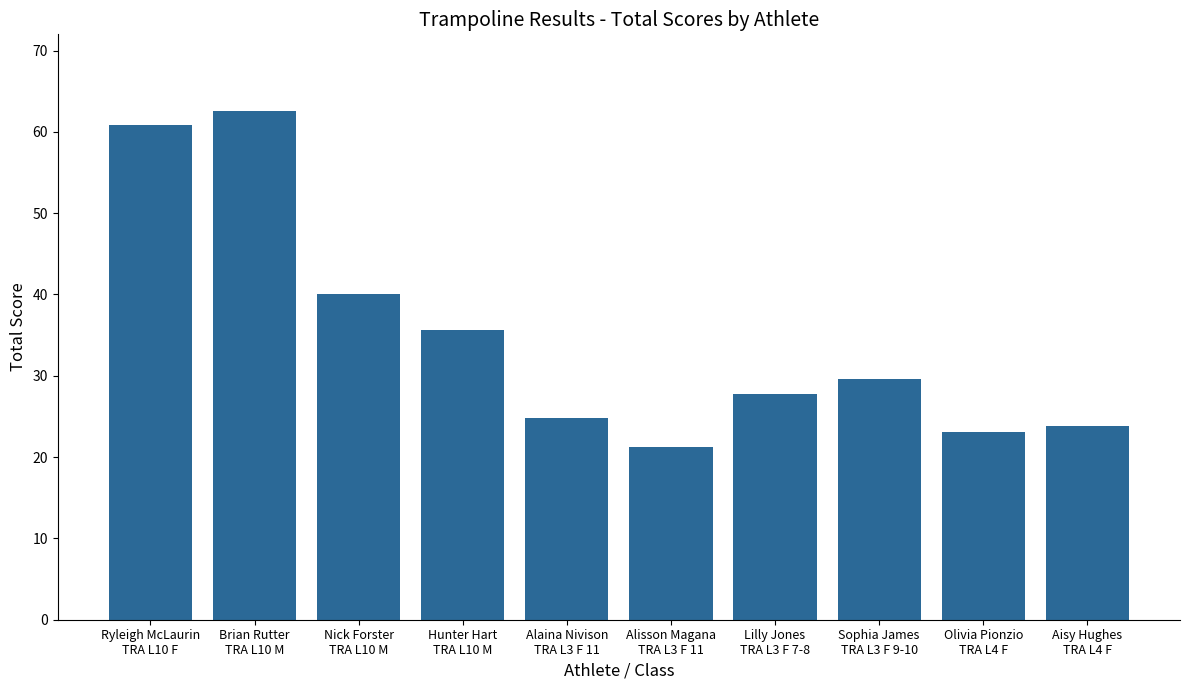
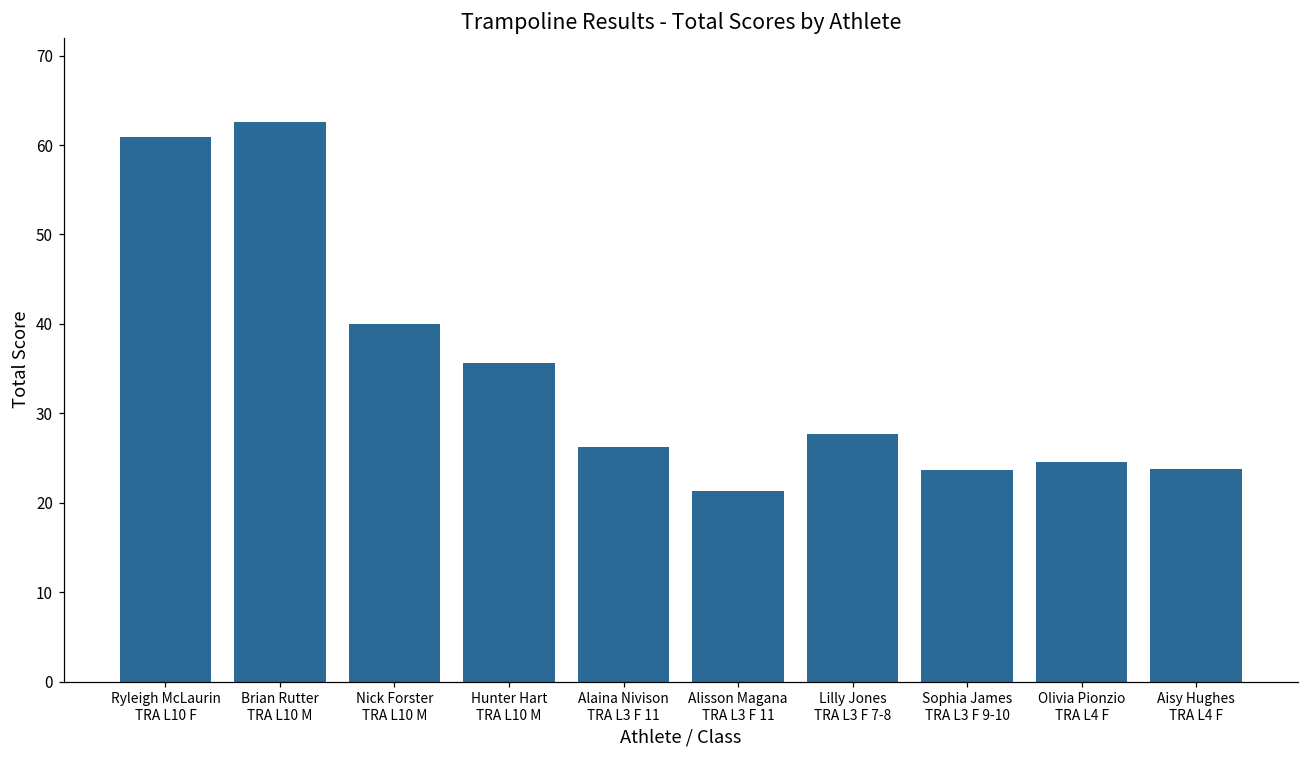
  {
    "Ryleigh McLaurin TRA L10 F": 61,
    "Brian Rutter TRA L10 M": 63,
    "Nick Forster TRA L10 M": 40,
    "Hunter Hart TRA L10 M": 36,
-   "Alaina Nivison TRA L3 F 11": 25,
+   "Alaina Nivison TRA L3 F 11": 26,
    "Alisson Magana TRA L3 F 11": 21,
    "Lilly Jones TRA L3 F 7-8": 28,
-   "Sophia James TRA L3 F 9-10": 30,
-   "Olivia Pionzio TRA L4 F": 23,
+   "Sophia James TRA L3 F 9-10": 24,
+   "Olivia Pionzio TRA L4 F": 25,
    "Aisy Hughes TRA L4 F": 24
  }
